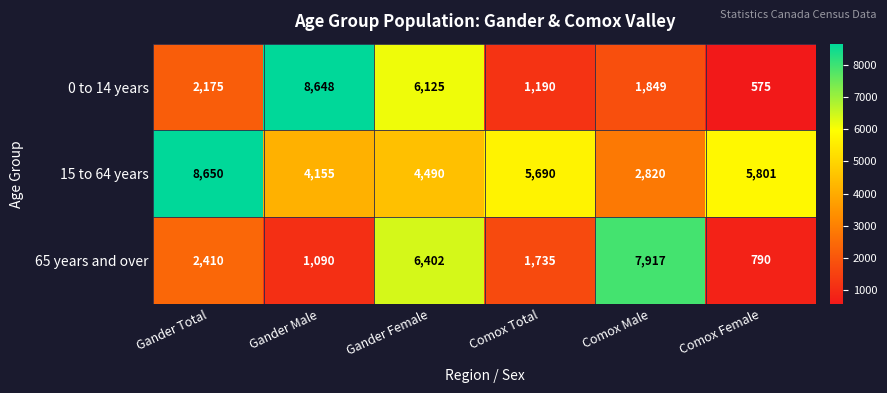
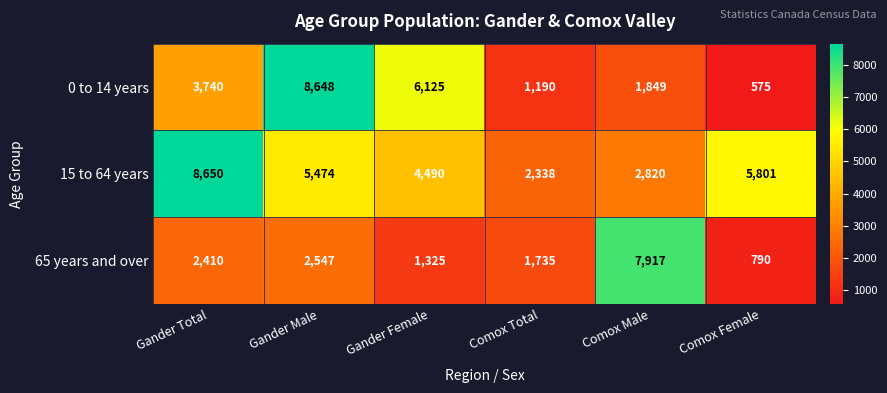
  {
    "0 to 14 years": {
-     "Gander Total": "2,175",
+     "Gander Total": "3,740",
      "Gander Male": "8,648",
      "Gander Female": "6,125",
      "Comox Total": "1,190",
      "Comox Male": "1,849",
      "Comox Female": "575"
    },
    "15 to 64 years": {
      "Gander Total": "8,650",
-     "Gander Male": "4,155",
+     "Gander Male": "5,474",
      "Gander Female": "4,490",
-     "Comox Total": "5,690",
+     "Comox Total": "2,338",
      "Comox Male": "2,820",
      "Comox Female": "5,801"
    },
    "65 years and over": {
      "Gander Total": "2,410",
-     "Gander Male": "1,090",
-     "Gander Female": "6,402",
+     "Gander Male": "2,547",
+     "Gander Female": "1,325",
      "Comox Total": "1,735",
      "Comox Male": "7,917",
      "Comox Female": "790"
    }
  }
